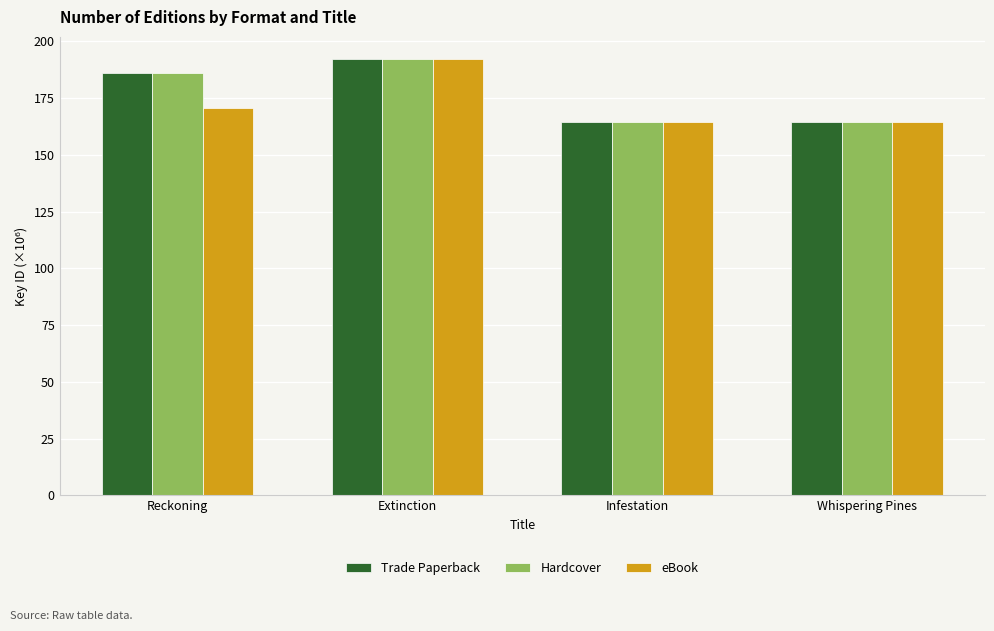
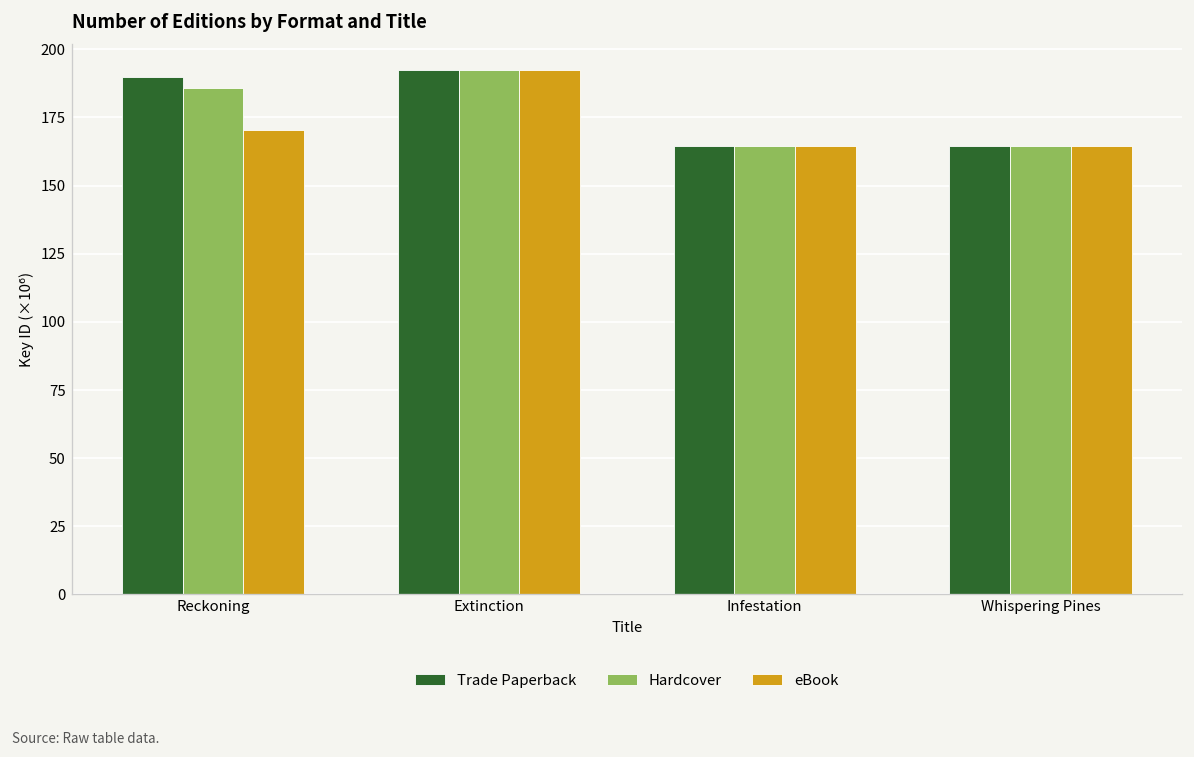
  {
    "Trade Paperback": {
-     "Reckoning": 186,
+     "Reckoning": 190,
      "Extinction": 192,
      "Infestation": 164,
      "Whispering Pines": 164
    },
    "Hardcover": {
      "Reckoning": 186,
      "Extinction": 192,
      "Infestation": 164,
      "Whispering Pines": 164
    },
    "eBook": {
      "Reckoning": 171,
      "Extinction": 192,
      "Infestation": 164,
      "Whispering Pines": 164
    }
  }
